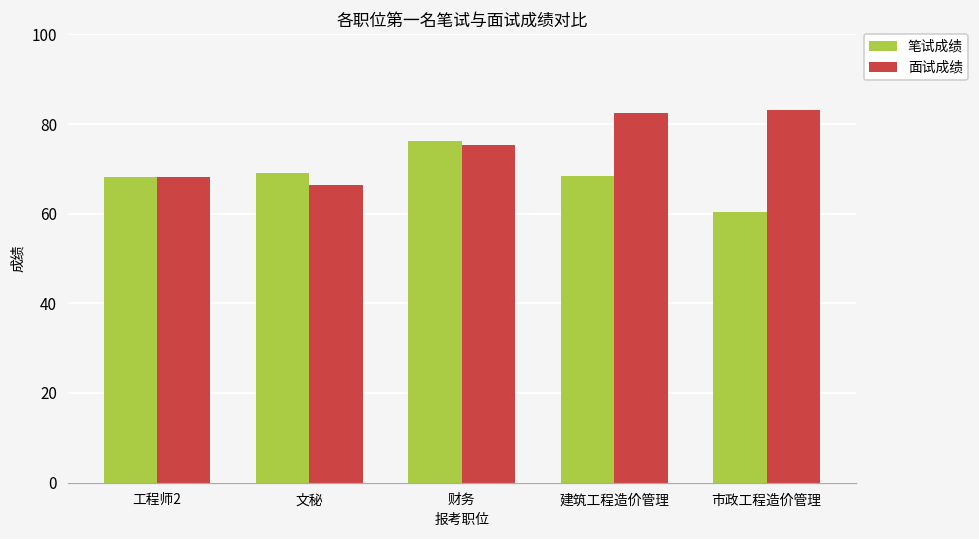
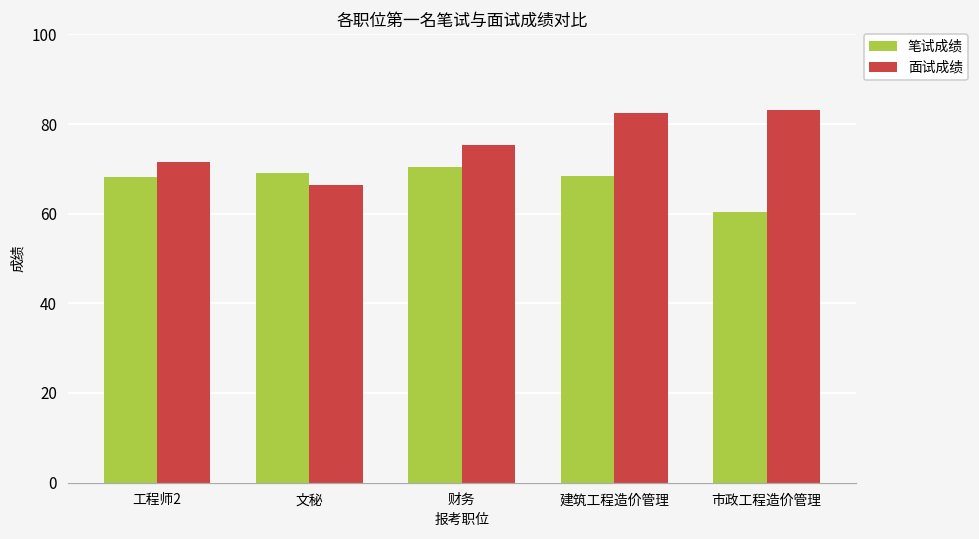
  {
    "笔试成绩": {
      "工程师2": 68,
      "文秘": 69,
-     "财务": 76,
+     "财务": 71,
      "建筑工程造价管理": 68,
      "市政工程造价管理": 60
    },
    "面试成绩": {
-     "工程师2": 68,
+     "工程师2": 72,
      "文秘": 67,
      "财务": 75,
      "建筑工程造价管理": 82,
      "市政工程造价管理": 83
    }
  }
